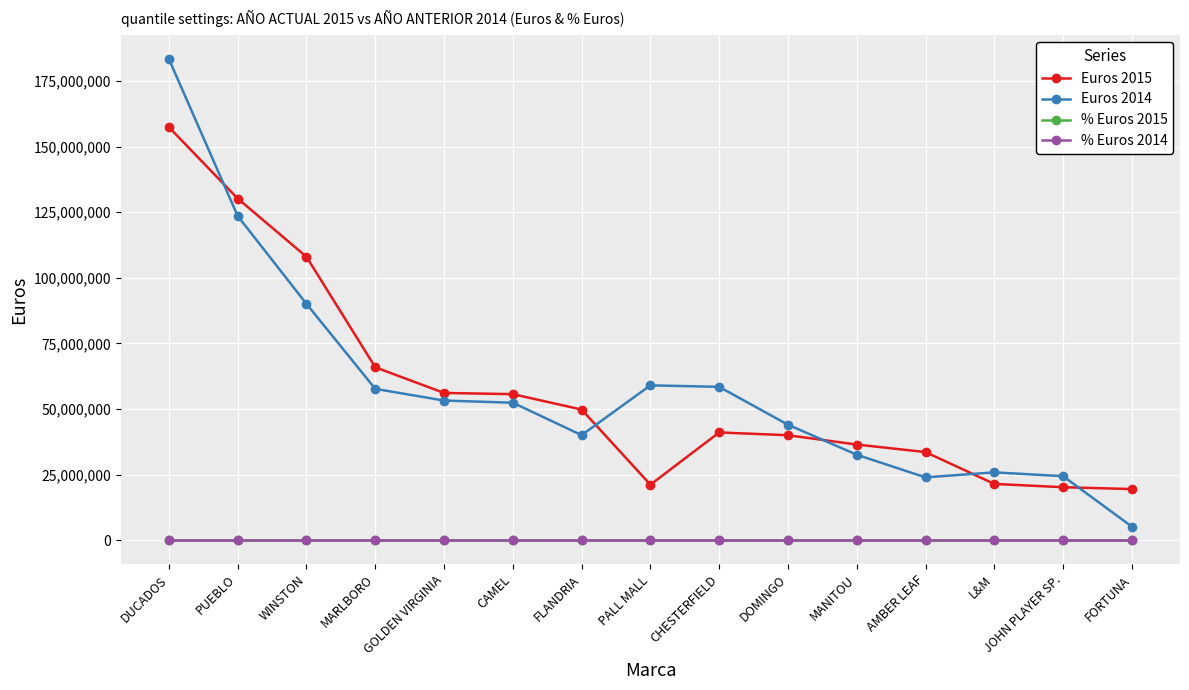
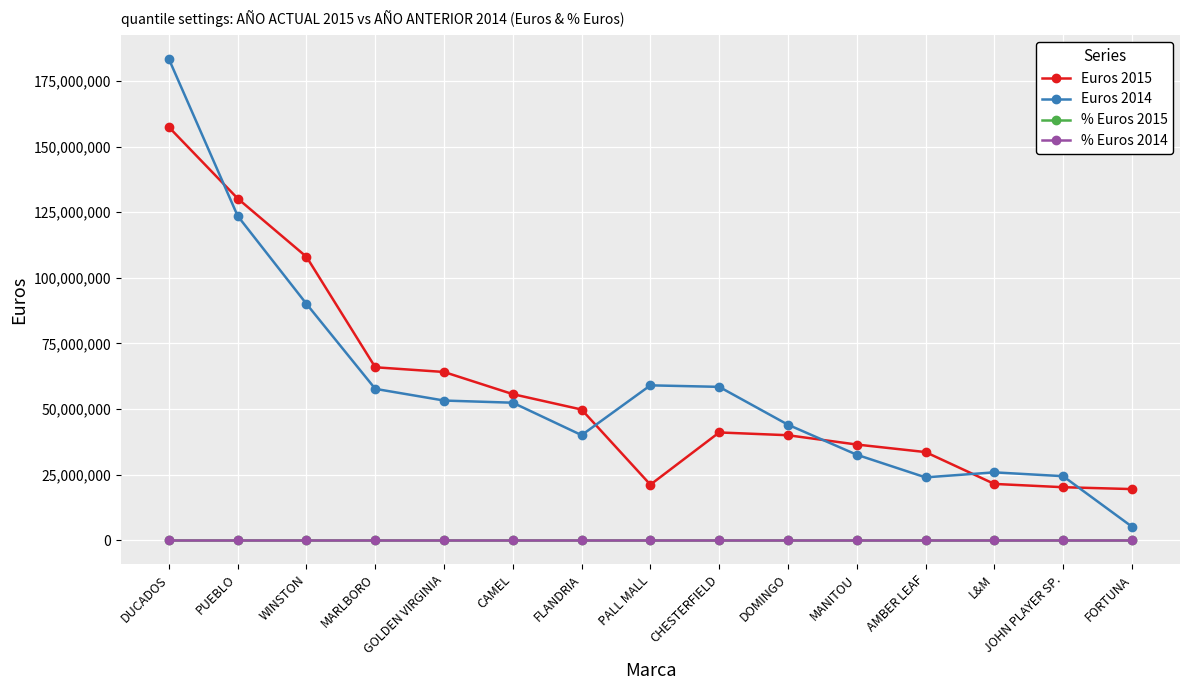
  {
    "Euros 2015": {
      "DUCADOS": "157,000,000",
      "PUEBLO": "130,000,000",
      "WINSTON": "108,000,000",
      "MARLBORO": "66,000,000",
-     "GOLDEN VIRGINIA": "56,000,000",
+     "GOLDEN VIRGINIA": "64,000,000",
      "CAMEL": "56,000,000",
      "FLANDRIA": "50,000,000",
      "PALL MALL": "21,000,000",
      "CHESTERFIELD": "41,000,000",
      "DOMINGO": "40,000,000",
      "MANITOU": "36,000,000",
      "AMBER LEAF": "34,000,000",
      "L&M": "21,000,000",
      "JOHN PLAYER SP.": "20,000,000",
      "FORTUNA": "19,000,000"
    },
    "Euros 2014": {
      "DUCADOS": "183,000,000",
      "PUEBLO": "124,000,000",
      "WINSTON": "90,000,000",
      "MARLBORO": "58,000,000",
      "GOLDEN VIRGINIA": "53,000,000",
      "CAMEL": "52,000,000",
      "FLANDRIA": "40,000,000",
      "PALL MALL": "59,000,000",
      "CHESTERFIELD": "58,000,000",
      "DOMINGO": "44,000,000",
      "MANITOU": "33,000,000",
      "AMBER LEAF": "24,000,000",
      "L&M": "26,000,000",
      "JOHN PLAYER SP.": "24,000,000",
      "FORTUNA": "5,000,000"
    },
    "% Euros 2014": {
      "DUCADOS": "0",
      "PUEBLO": "0",
      "WINSTON": "0",
      "MARLBORO": "0",
      "GOLDEN VIRGINIA": "0",
      "CAMEL": "0",
      "FLANDRIA": "0",
      "PALL MALL": "0",
      "CHESTERFIELD": "0",
      "DOMINGO": "0",
      "MANITOU": "0",
      "AMBER LEAF": "0",
      "L&M": "0",
      "JOHN PLAYER SP.": "0",
      "FORTUNA": "0"
    }
  }
